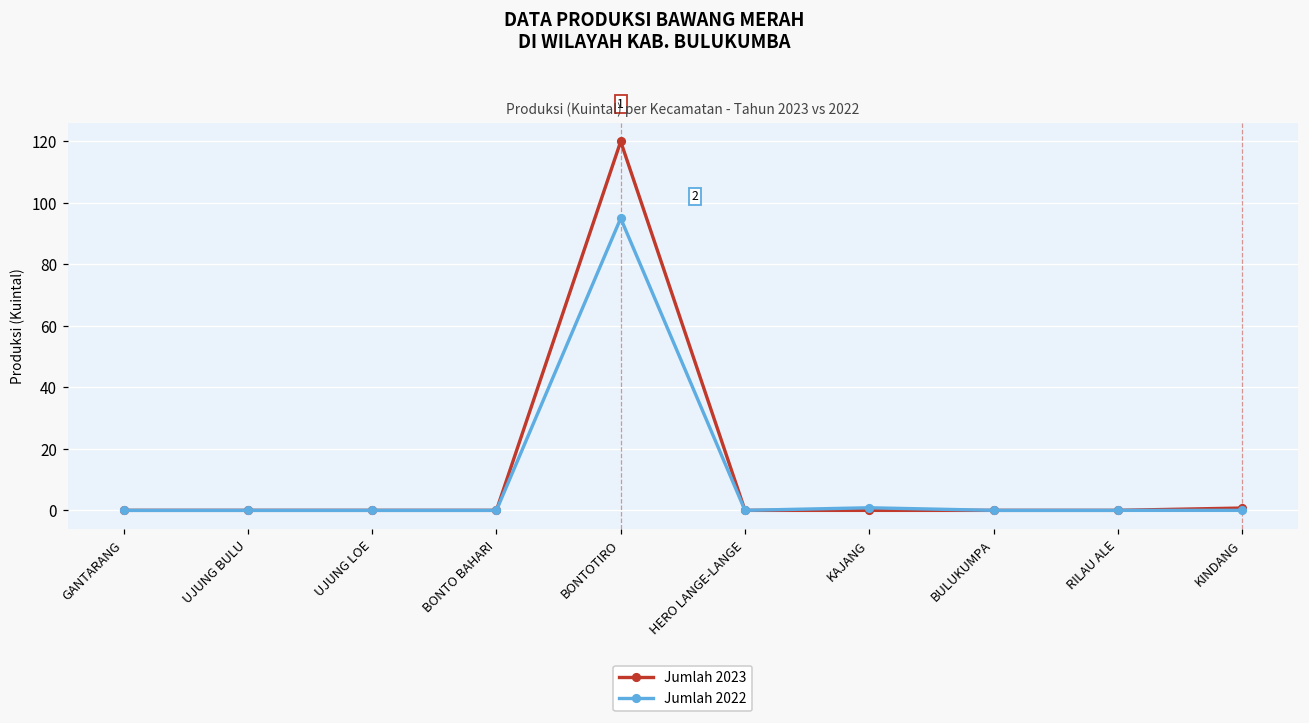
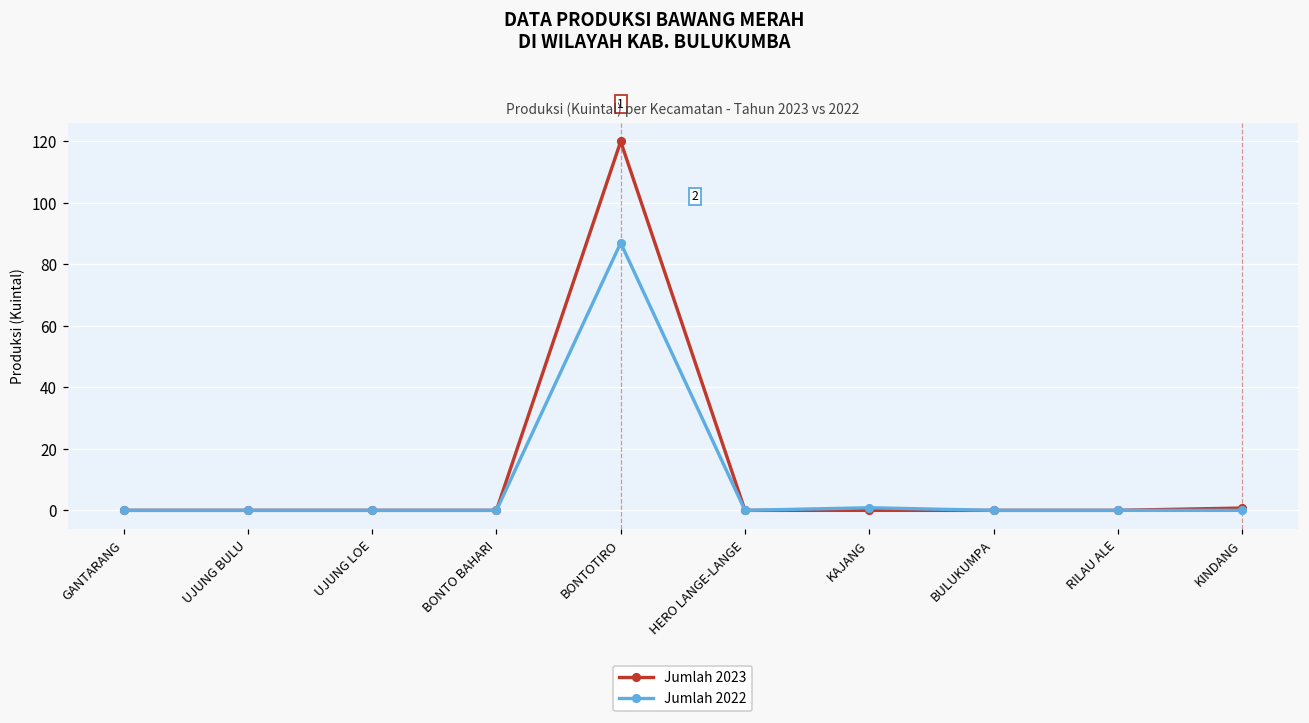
  {
    "Jumlah 2023": {
      "BONTOTIRO": 120
    },
    "Jumlah 2022": {
-     "BONTOTIRO": 95
+     "BONTOTIRO": 87
    }
  }
